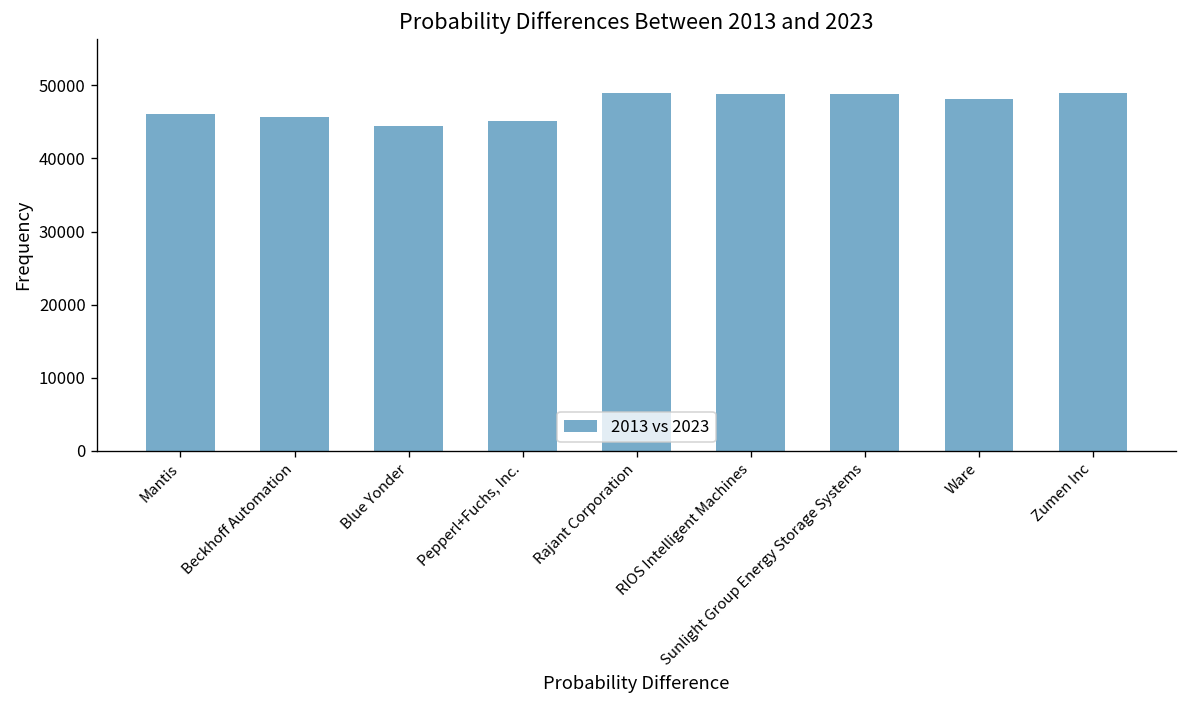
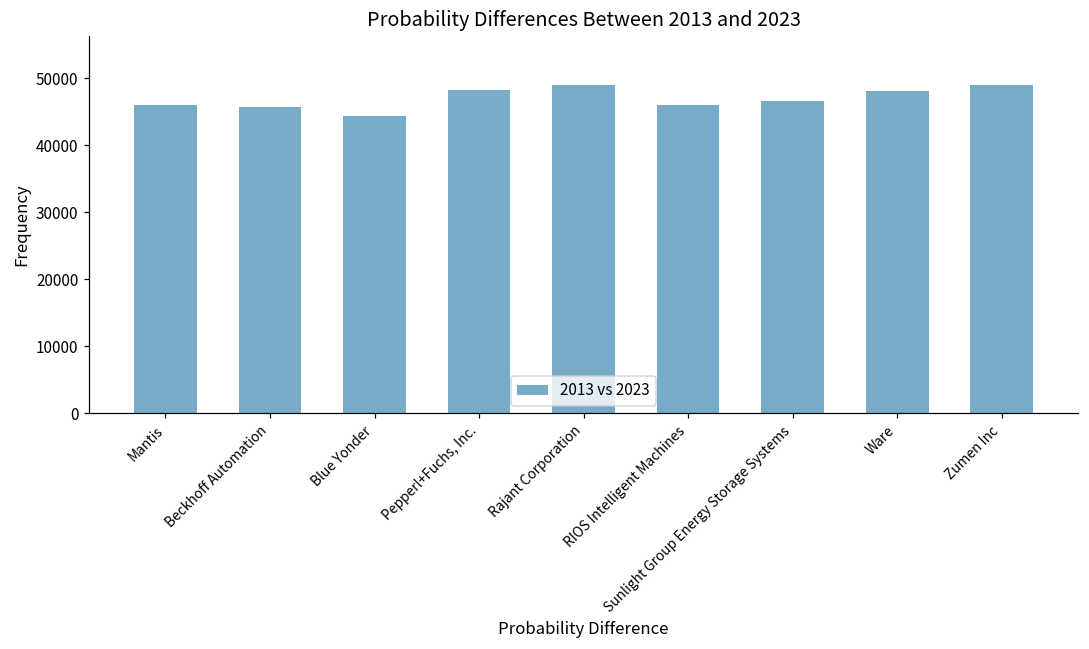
  {
    "Mantis": 46000,
    "Beckhoff Automation": 46000,
    "Blue Yonder": 44000,
-   "Pepperl+Fuchs, Inc.": 45000,
+   "Pepperl+Fuchs, Inc.": 48000,
    "Rajant Corporation": 49000,
-   "RIOS Intelligent Machines": 49000,
-   "Sunlight Group Energy Storage Systems": 49000,
+   "RIOS Intelligent Machines": 46000,
+   "Sunlight Group Energy Storage Systems": 47000,
    "Ware": 48000,
    "Zumen Inc": 49000
  }
